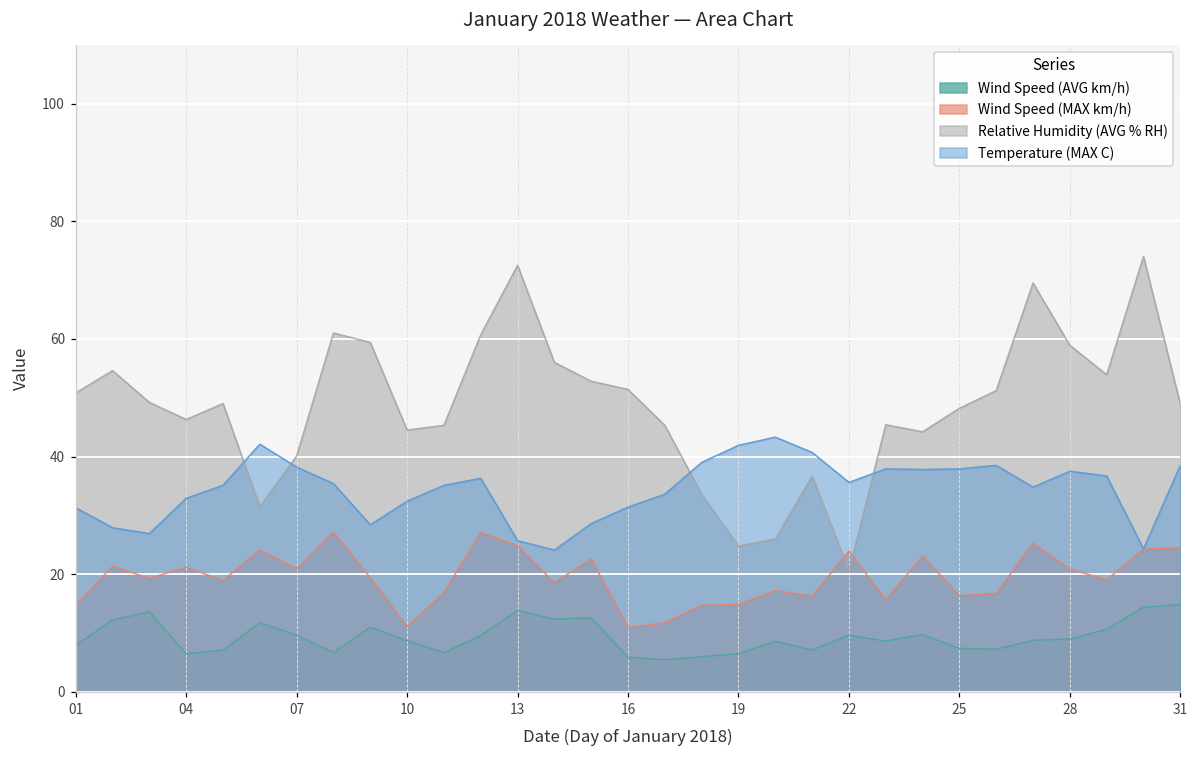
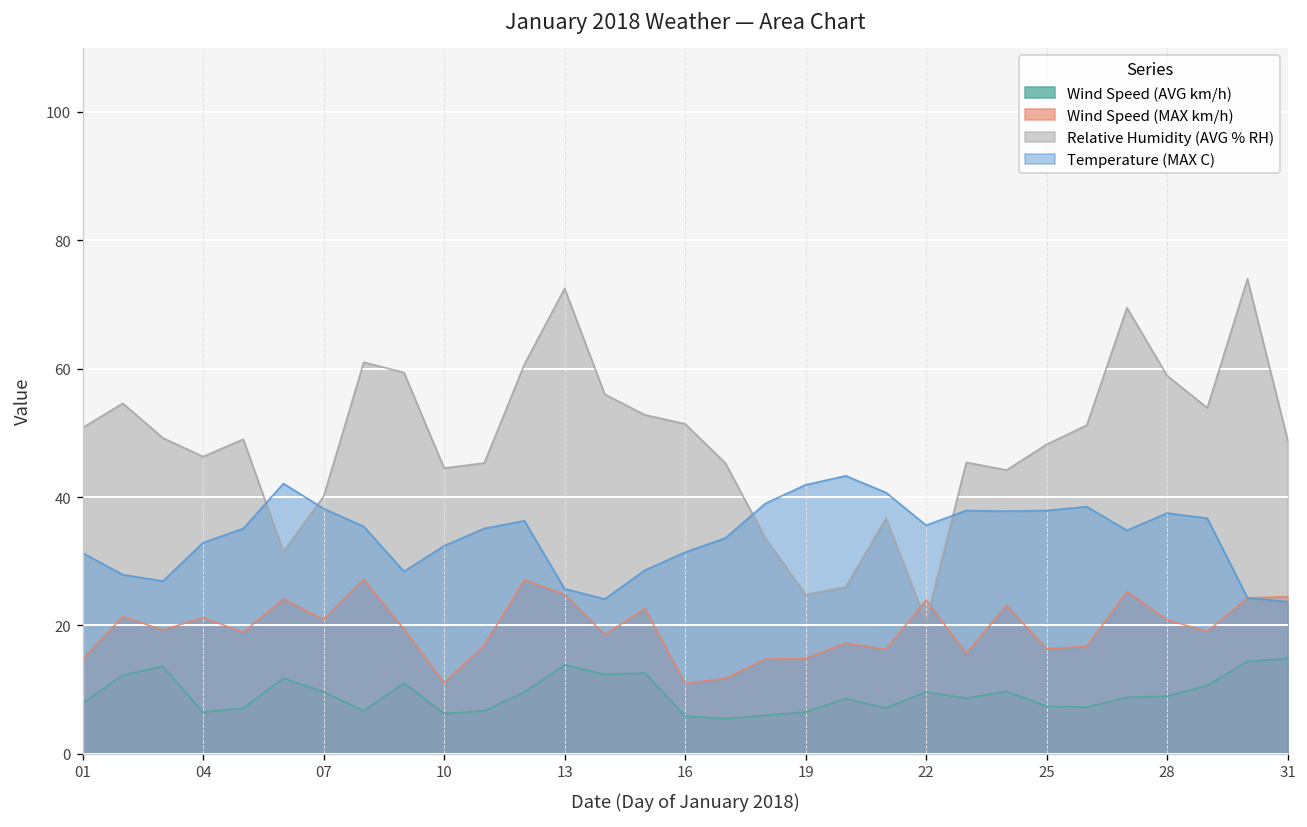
  {
    "Wind Speed (AVG km/h)": {
      "01": 8,
      "04": 6,
      "07": 10,
-     "10": 9,
+     "10": 6,
      "13": 14,
      "16": 6,
      "19": 7,
      "22": 10,
      "25": 7,
      "28": 9,
      "31": 15
    },
    "Wind Speed (MAX km/h)": {
      "01": 15,
      "04": 21,
      "07": 21,
      "10": 11,
      "13": 25,
      "16": 11,
      "19": 15,
      "22": 24,
      "25": 16,
      "28": 21,
      "31": 24
    },
    "Relative Humidity (AVG % RH)": {
      "01": 51,
      "04": 46,
      "07": 40,
      "10": 45,
      "13": 73,
      "16": 51,
      "19": 25,
      "22": 21,
      "25": 48,
      "28": 59,
      "31": 49
    },
    "Temperature (MAX C)": {
      "01": 31,
      "04": 33,
      "07": 38,
      "10": 32,
      "13": 26,
      "16": 31,
      "19": 42,
      "22": 36,
      "25": 38,
      "28": 38,
-     "31": 39
+     "31": 24
    }
  }
